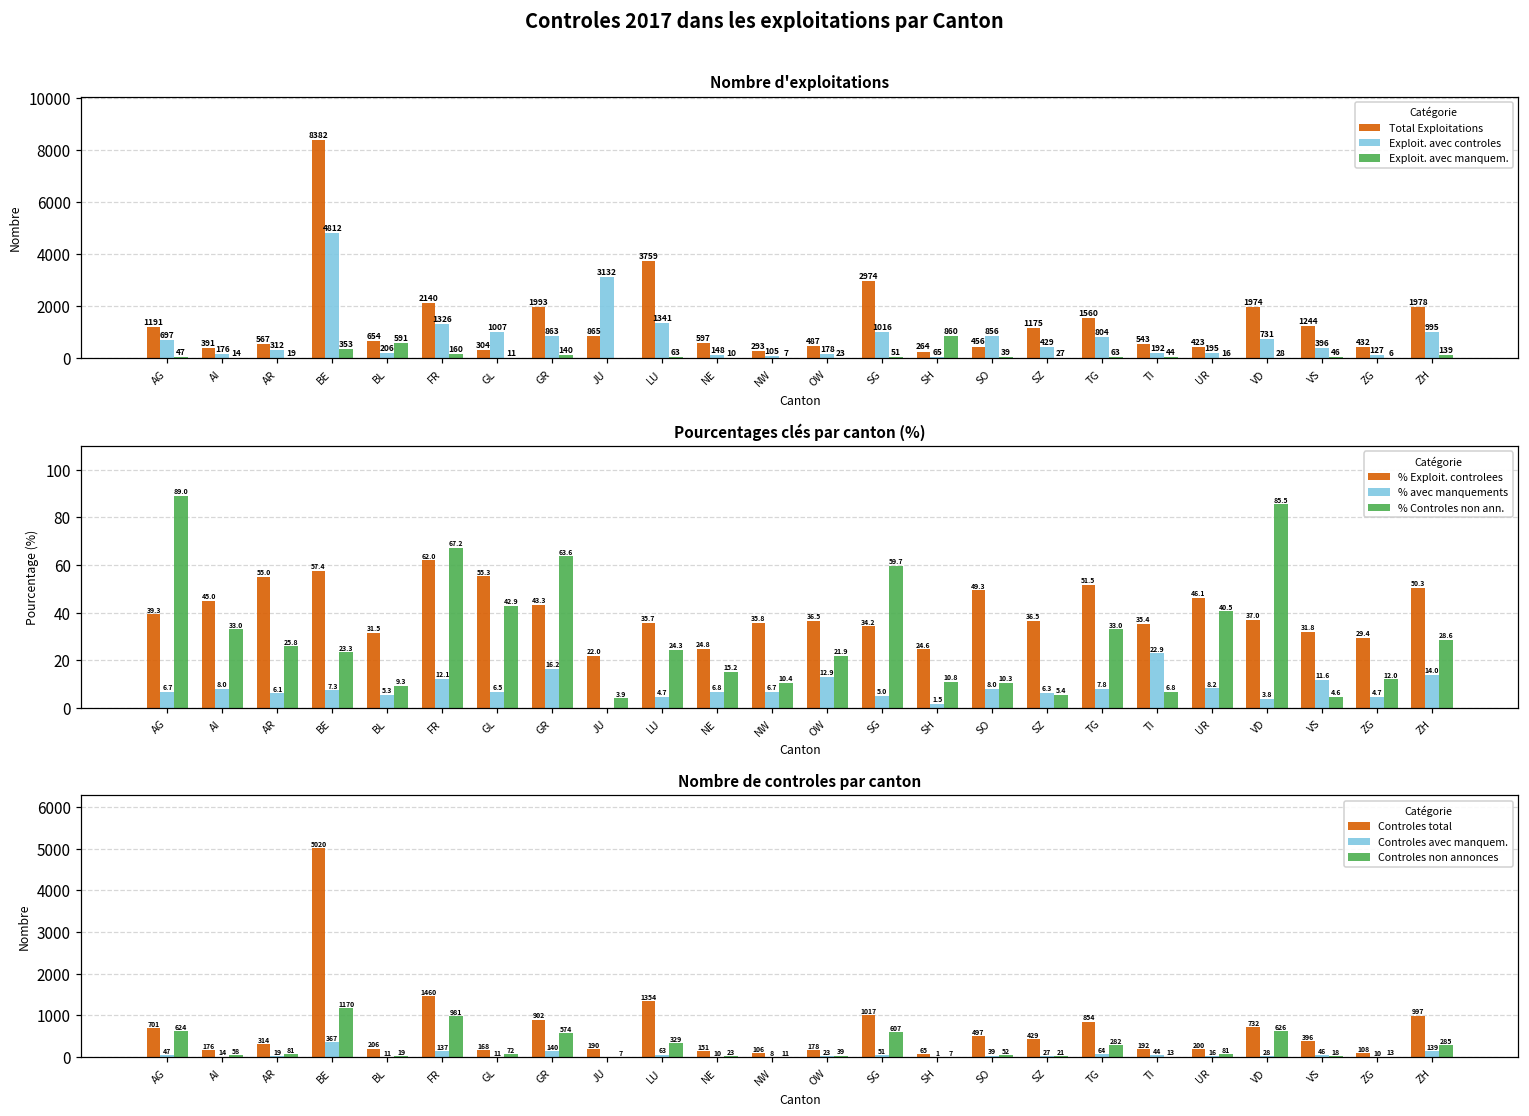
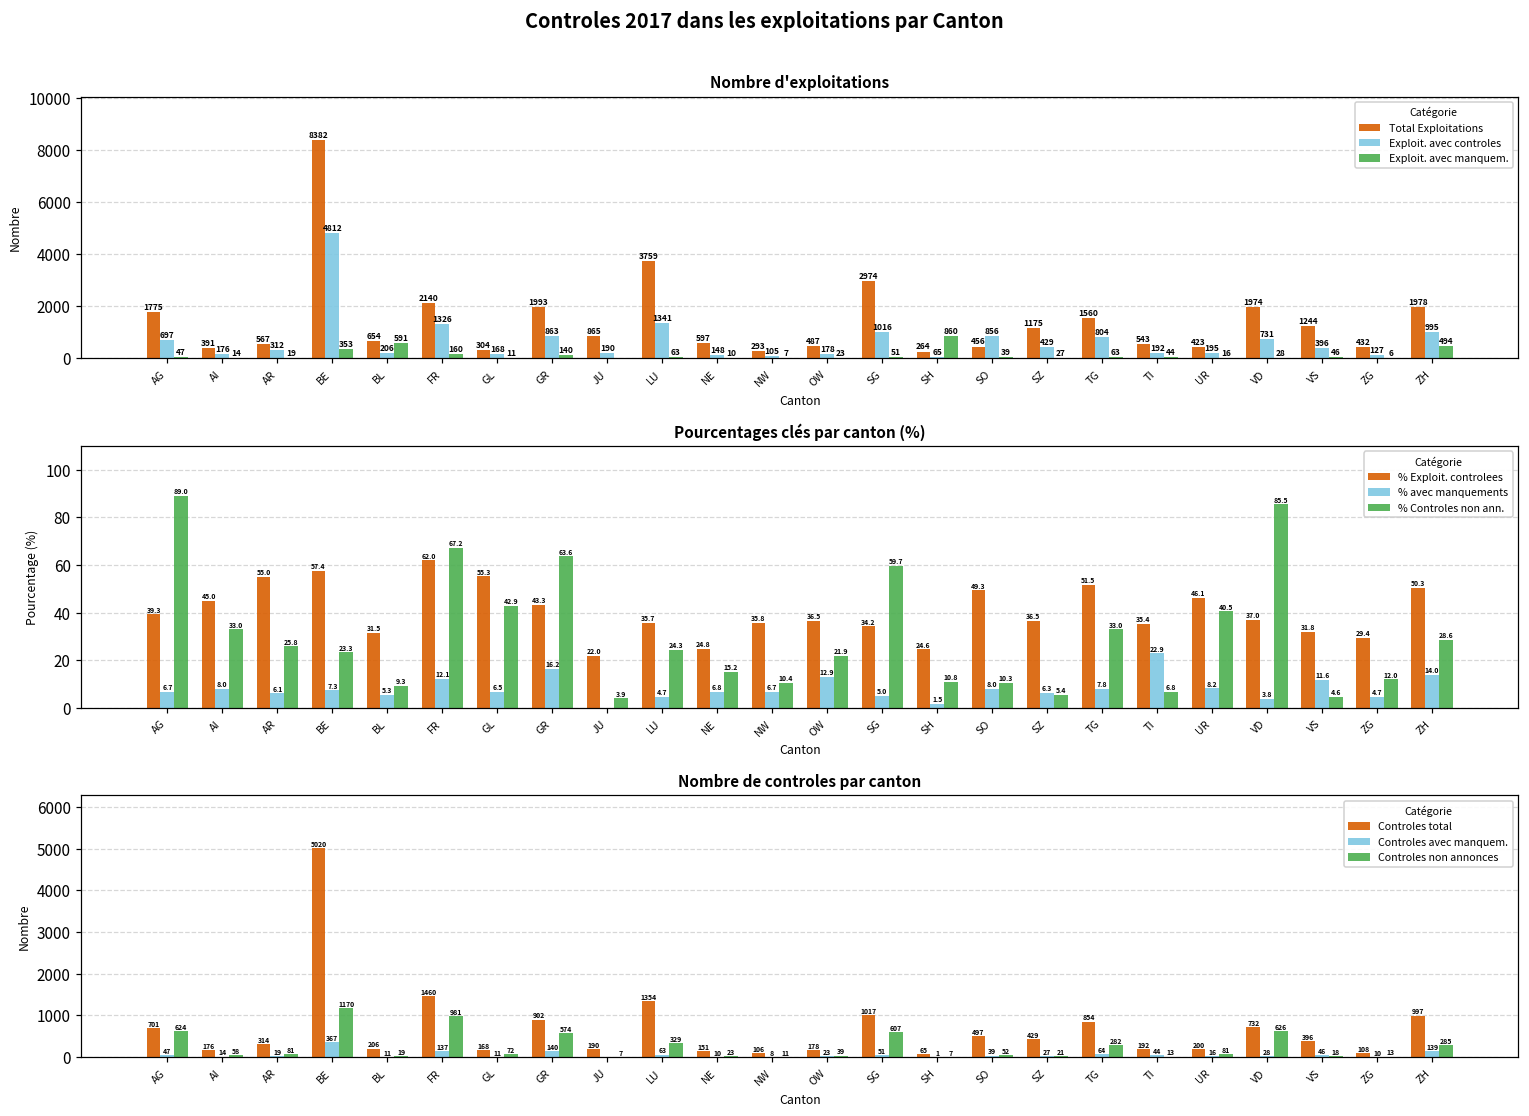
  {
    "Nombre d'exploitations": {
      "Total Exploitations": {
-       "AG": 1191,
+       "AG": 1775,
        "AI": 391,
        "AR": 567,
        "BE": 8382,
        "BL": 654,
        "FR": 2140,
        "GL": 304,
        "GR": 1993,
        "JU": 865,
        "LU": 3759,
        "NE": 597,
        "NW": 293,
        "OW": 487,
        "SG": 2974,
        "SH": 264,
        "SO": 456,
        "SZ": 1175,
        "TG": 1560,
        "TI": 543,
        "UR": 423,
        "VD": 1974,
        "VS": 1244,
        "ZG": 432,
        "ZH": 1978
      },
      "Exploit. avec controles": {
        "AG": 697,
        "AI": 176,
        "AR": 312,
        "BE": 4812,
        "BL": 206,
        "FR": 1326,
-       "GL": 1007,
+       "GL": 168,
        "GR": 863,
-       "JU": 3132,
+       "JU": 190,
        "LU": 1341,
        "NE": 148,
        "NW": 105,
        "OW": 178,
        "SG": 1016,
        "SH": 65,
        "SO": 856,
        "SZ": 429,
        "TG": 804,
        "TI": 192,
        "UR": 195,
        "VD": 731,
        "VS": 396,
        "ZG": 127,
        "ZH": 995
      },
      "Exploit. avec manquem.": {
        "AG": 47,
        "AI": 14,
        "AR": 19,
        "BE": 353,
        "BL": 591,
        "FR": 160,
        "GL": 11,
        "GR": 140,
        "LU": 63,
        "NE": 10,
        "NW": 7,
        "OW": 23,
        "SG": 51,
        "SH": 860,
        "SO": 39,
        "SZ": 27,
        "TG": 63,
        "TI": 44,
        "UR": 16,
        "VD": 28,
        "VS": 46,
        "ZG": 6,
-       "ZH": 139
+       "ZH": 494
      }
    }
  }
